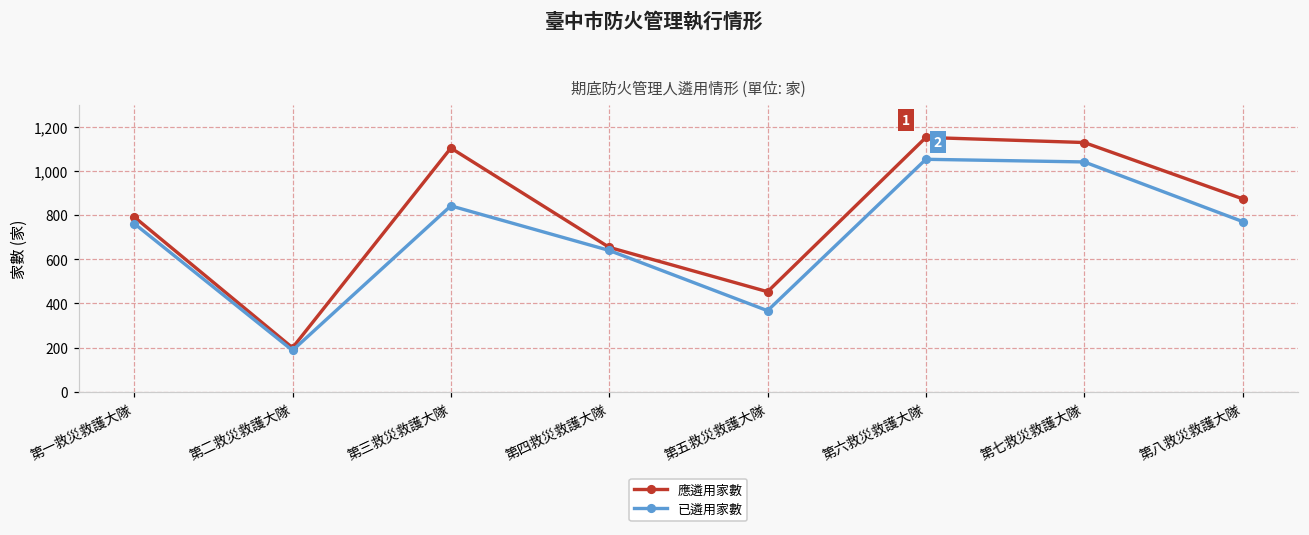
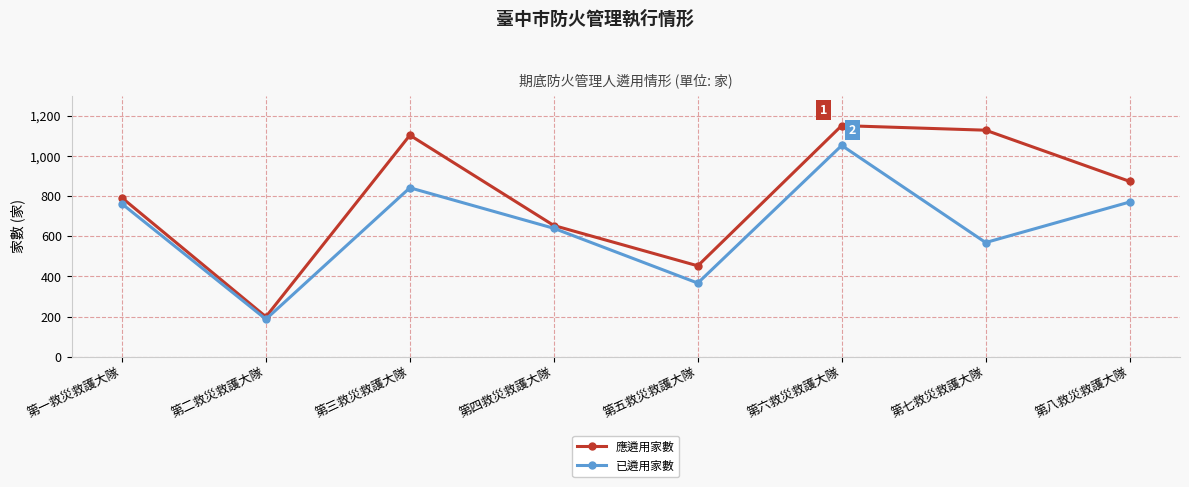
  {
    "應遴用家數": {
      "第一救災救護大隊": "790",
      "第三救災救護大隊": "1,100",
      "第四救災救護大隊": "650",
      "第五救災救護大隊": "450",
      "第七救災救護大隊": "1,130",
      "第八救災救護大隊": "870"
    },
    "已遴用家數": {
      "第一救災救護大隊": "760",
      "第三救災救護大隊": "840",
      "第四救災救護大隊": "640",
      "第五救災救護大隊": "370",
      "第六救災救護大隊": "1,050",
-     "第七救災救護大隊": "1,040",
+     "第七救災救護大隊": "570",
      "第八救災救護大隊": "770"
    }
  }
